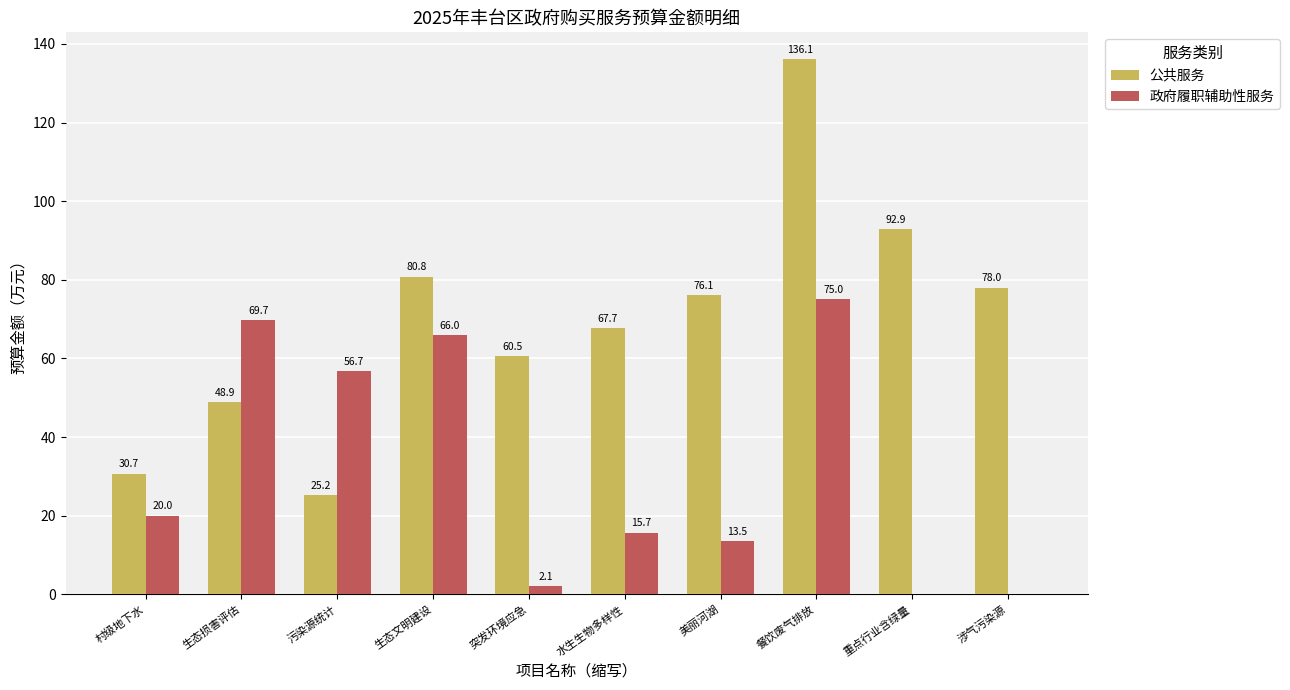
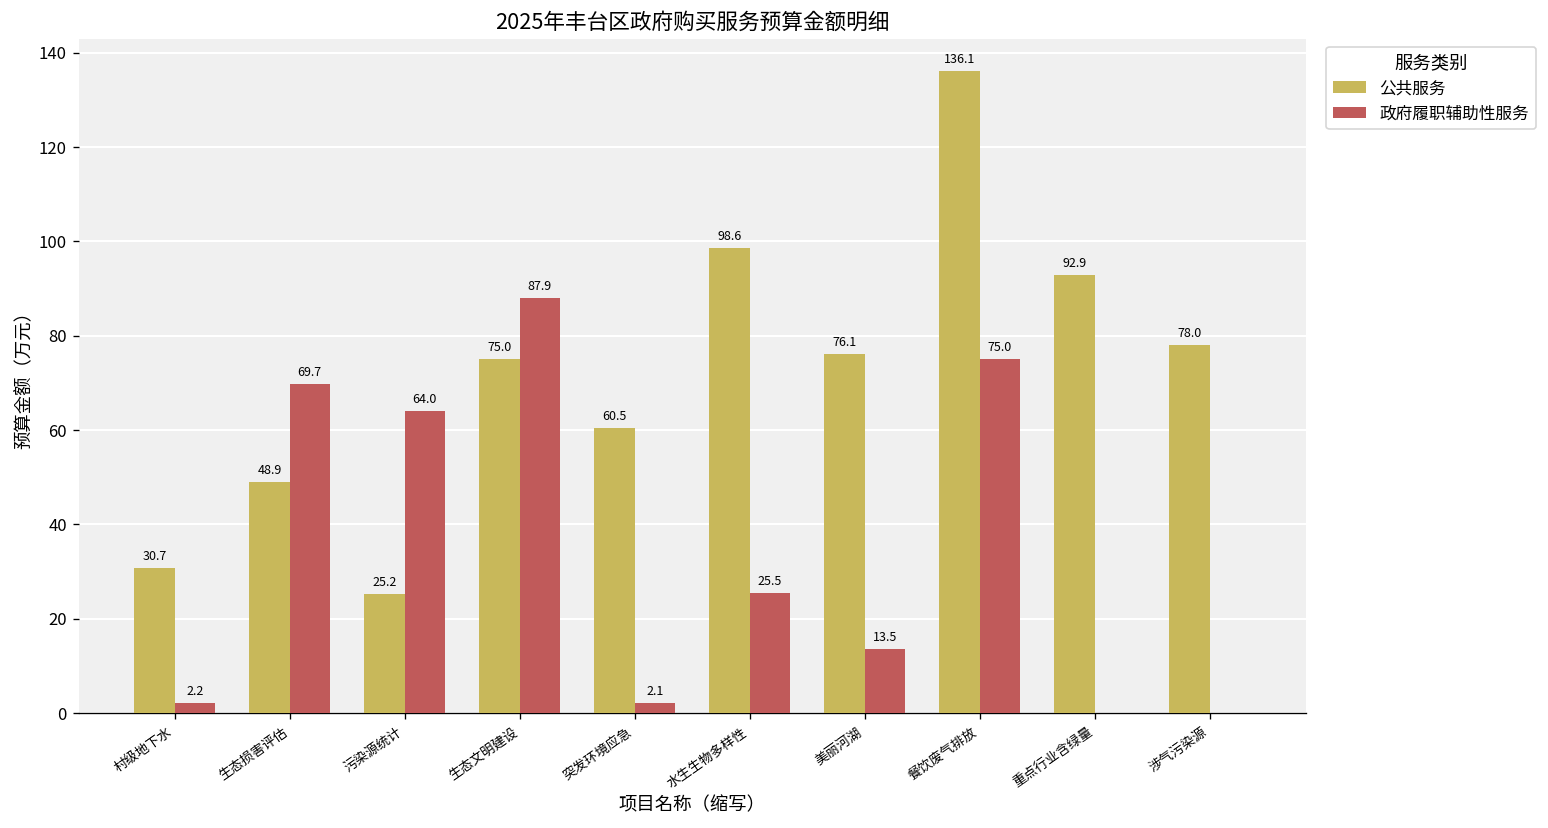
  {
    "公共服务": {
      "村级地下水": 30.7,
      "生态损害评估": 48.9,
      "污染源统计": 25.2,
-     "生态文明建设": 80.8,
+     "生态文明建设": 75.0,
      "突发环境应急": 60.5,
-     "水生生物多样性": 67.7,
+     "水生生物多样性": 98.6,
      "美丽河湖": 76.1,
      "餐饮废气排放": 136.1,
      "重点行业含绿量": 92.9,
      "涉气污染源": 78.0
    },
    "政府履职辅助性服务": {
-     "村级地下水": 20.0,
+     "村级地下水": 2.2,
      "生态损害评估": 69.7,
-     "污染源统计": 56.7,
-     "生态文明建设": 66.0,
+     "污染源统计": 64.0,
+     "生态文明建设": 87.9,
      "突发环境应急": 2.1,
-     "水生生物多样性": 15.7,
+     "水生生物多样性": 25.5,
      "美丽河湖": 13.5,
      "餐饮废气排放": 75.0
    }
  }
